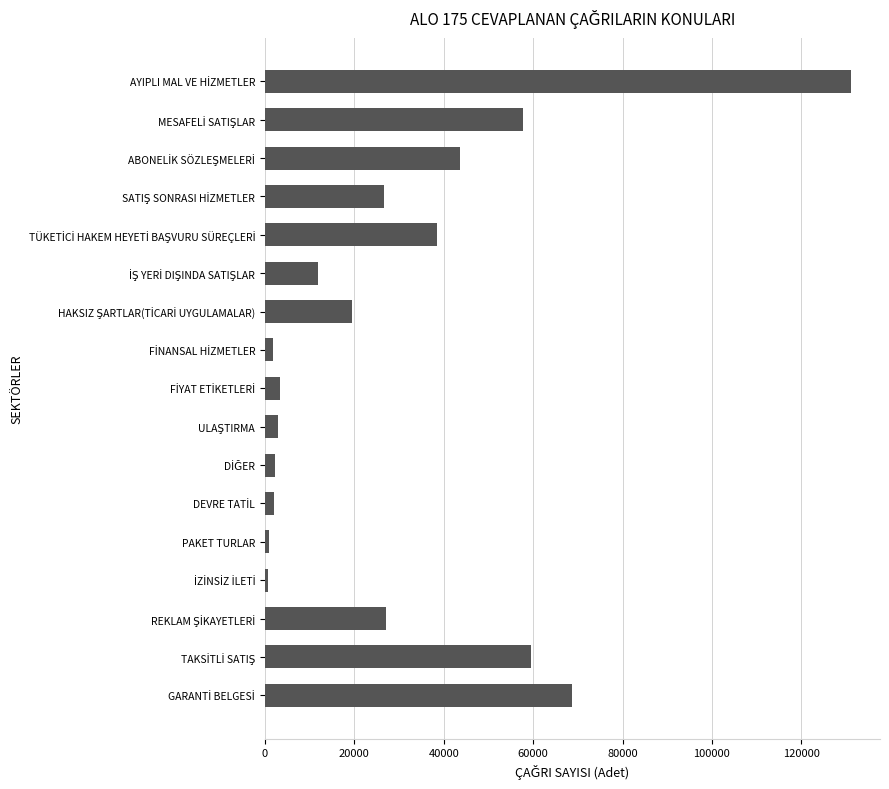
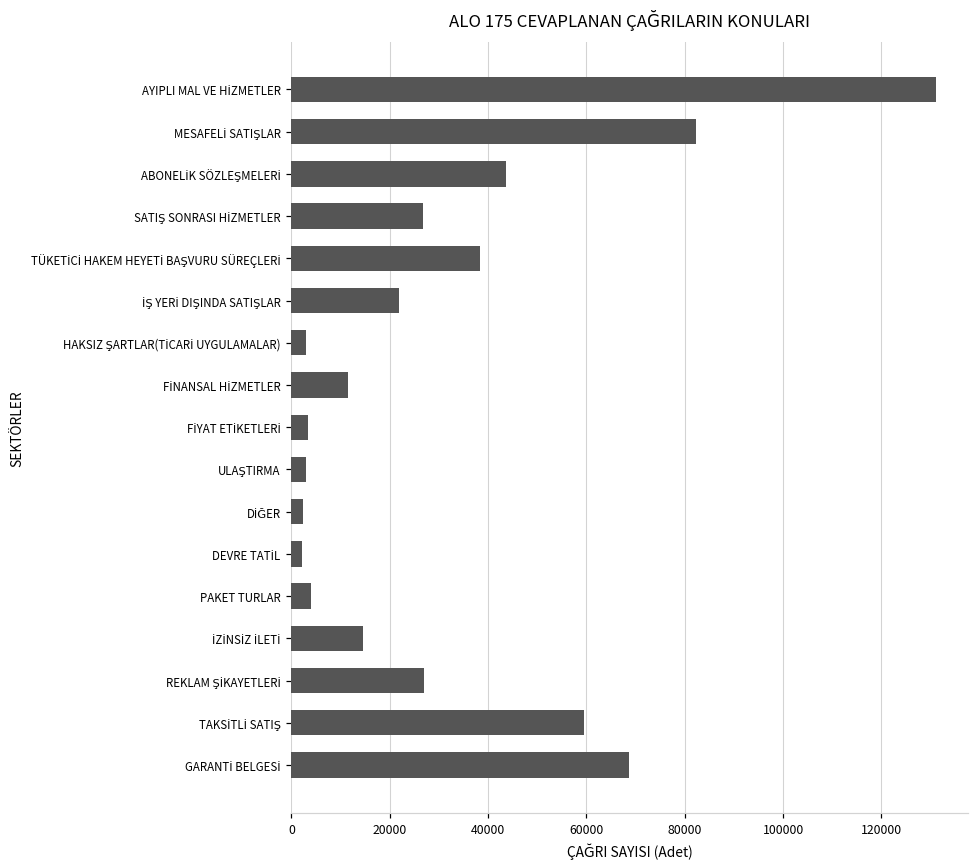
  {
    "AYIPLI MAL VE HİZMETLER": 131000,
-   "MESAFELİ SATIŞLAR": 58000,
+   "MESAFELİ SATIŞLAR": 82000,
    "ABONELİK SÖZLEŞMELERİ": 44000,
    "SATIŞ SONRASI HİZMETLER": 27000,
    "TÜKETİCİ HAKEM HEYETİ BAŞVURU SÜREÇLERİ": 38000,
-   "İŞ YERİ DIŞINDA SATIŞLAR": 12000,
-   "HAKSIZ ŞARTLAR(TİCARİ UYGULAMALAR)": 20000,
-   "FİNANSAL HİZMETLER": 2000,
+   "İŞ YERİ DIŞINDA SATIŞLAR": 22000,
+   "HAKSIZ ŞARTLAR(TİCARİ UYGULAMALAR)": 3000,
+   "FİNANSAL HİZMETLER": 12000,
    "FİYAT ETİKETLERİ": 3000,
    "ULAŞTIRMA": 3000,
    "DİĞER": 2000,
    "DEVRE TATİL": 2000,
-   "PAKET TURLAR": 1000,
-   "İZİNSİZ İLETİ": 1000,
+   "PAKET TURLAR": 4000,
+   "İZİNSİZ İLETİ": 15000,
    "REKLAM ŞİKAYETLERİ": 27000,
    "TAKSİTLİ SATIŞ": 59000,
    "GARANTİ BELGESİ": 69000
  }
